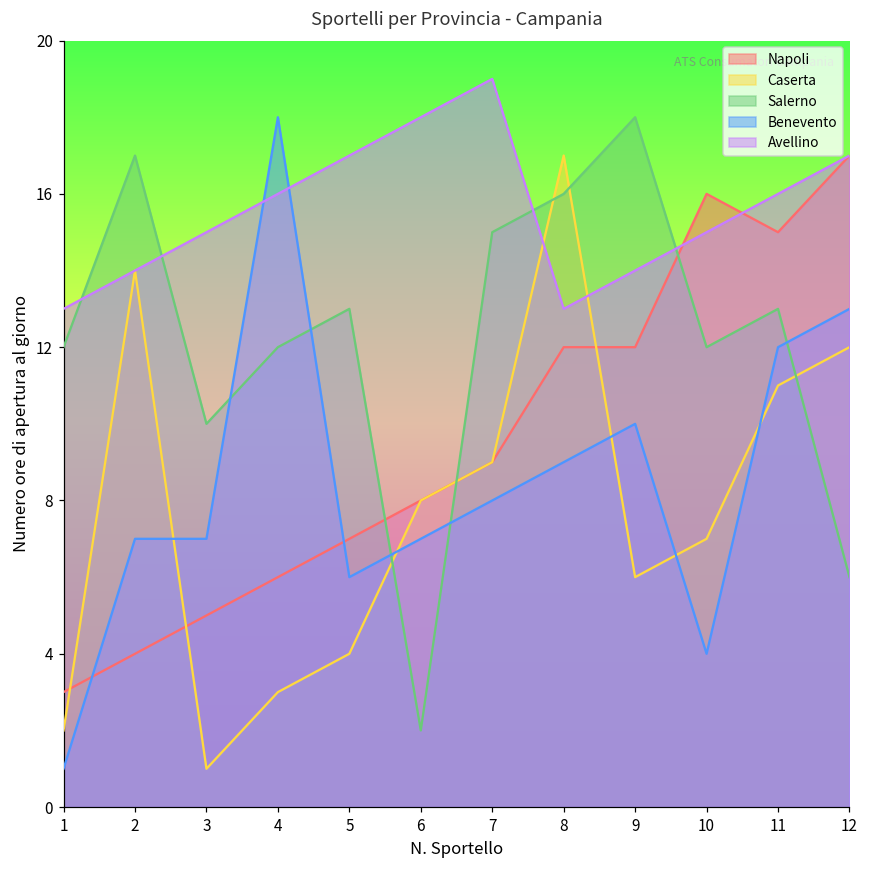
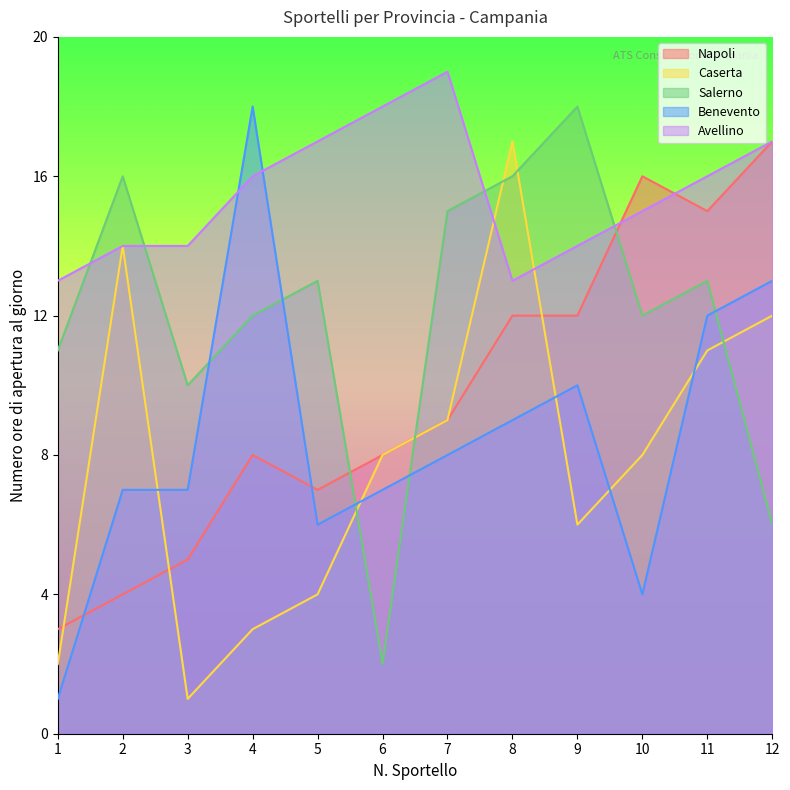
  {
    "Napoli": {
      "1": 3,
      "2": 4,
      "3": 5,
-     "4": 6,
+     "4": 8,
      "5": 7,
      "8": 12,
      "9": 12,
      "10": 16,
      "11": 15
    },
    "Caserta": {
      "1": 2,
      "3": 1,
      "4": 3,
      "5": 4,
      "8": 17,
      "9": 6,
-     "10": 7,
+     "10": 8,
      "11": 11,
      "12": 12
    },
    "Salerno": {
-     "1": 12,
-     "2": 17,
+     "1": 11,
+     "2": 16,
      "3": 10,
      "4": 12,
      "5": 13,
      "6": 2,
      "7": 15,
      "8": 16,
      "9": 18,
      "10": 12,
      "11": 13,
      "12": 6
    },
    "Benevento": {
      "1": 1,
      "2": 7,
      "3": 7,
      "4": 18,
      "5": 6,
      "6": 7,
      "7": 8,
      "8": 9,
      "9": 10,
      "10": 4,
      "11": 12,
      "12": 13
    },
    "Avellino": {
      "1": 13,
-     "3": 15,
+     "3": 14,
      "4": 16,
      "5": 17,
      "6": 18,
      "7": 19,
      "8": 13,
      "9": 14,
      "10": 15,
      "11": 16
    }
  }
